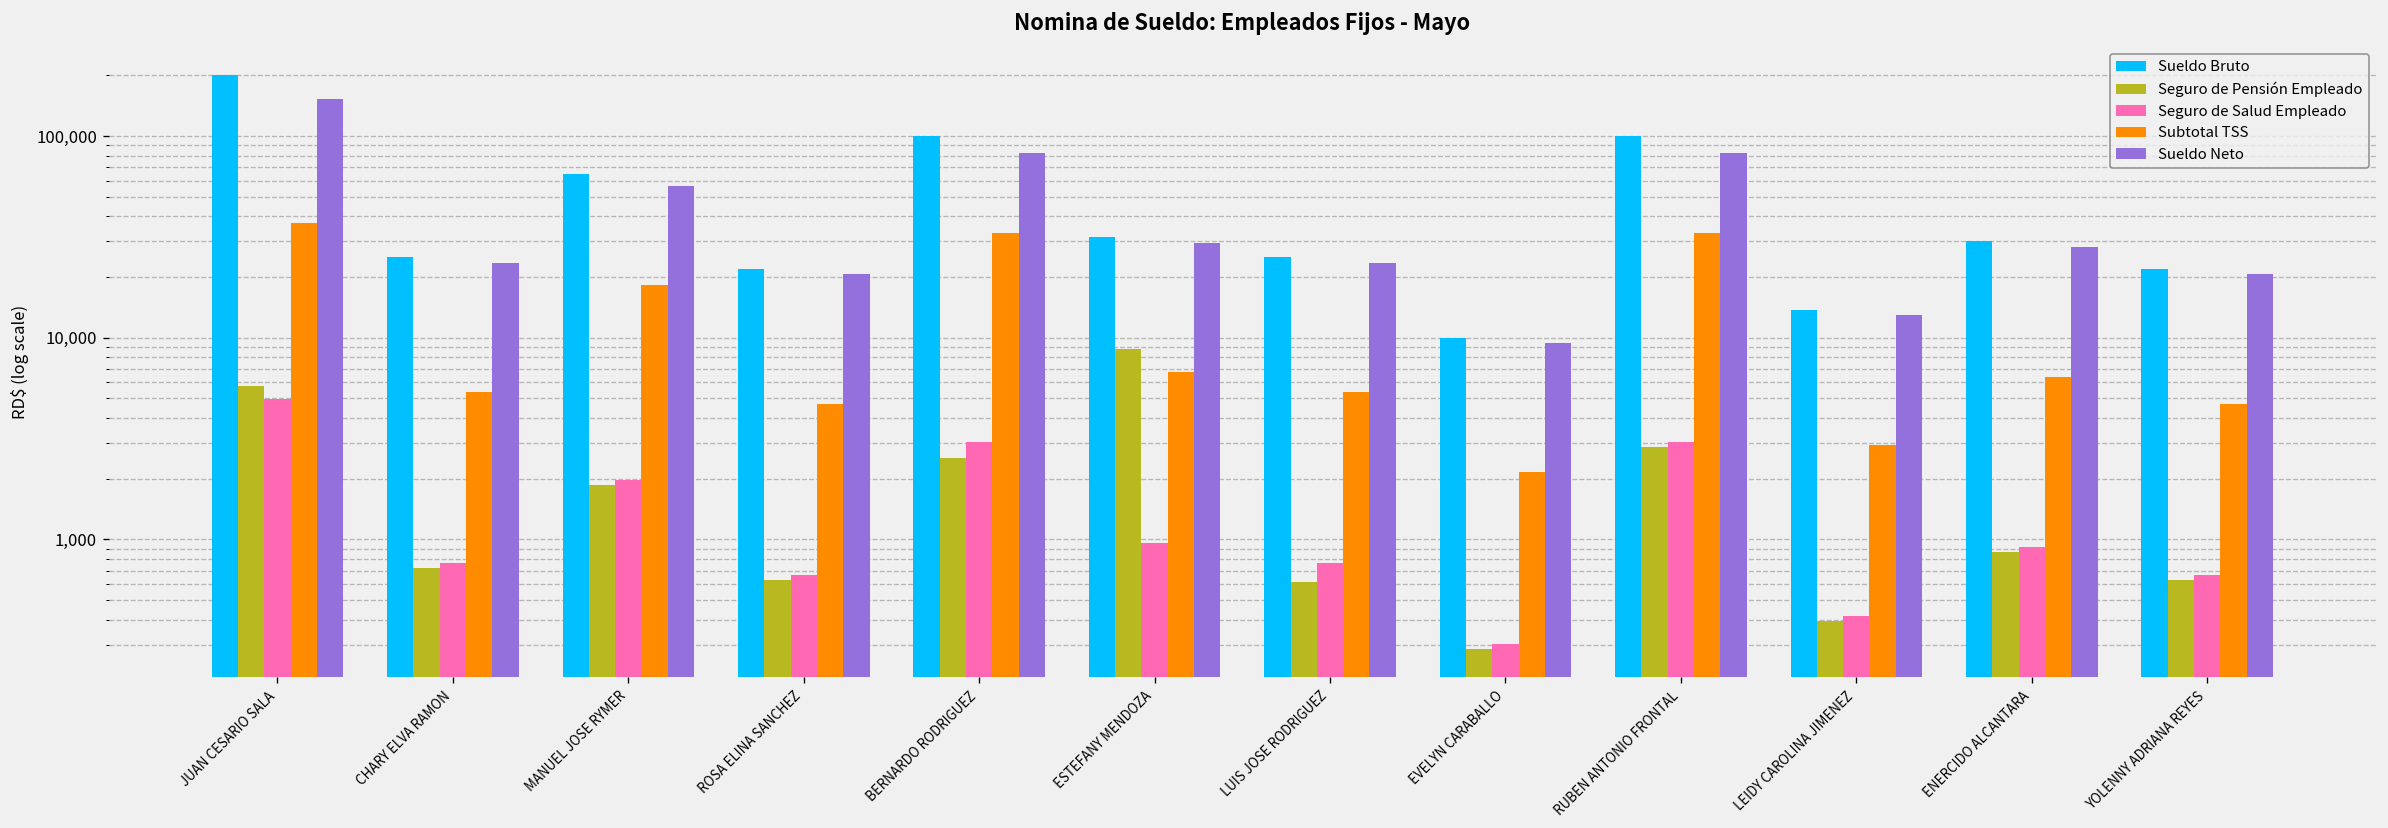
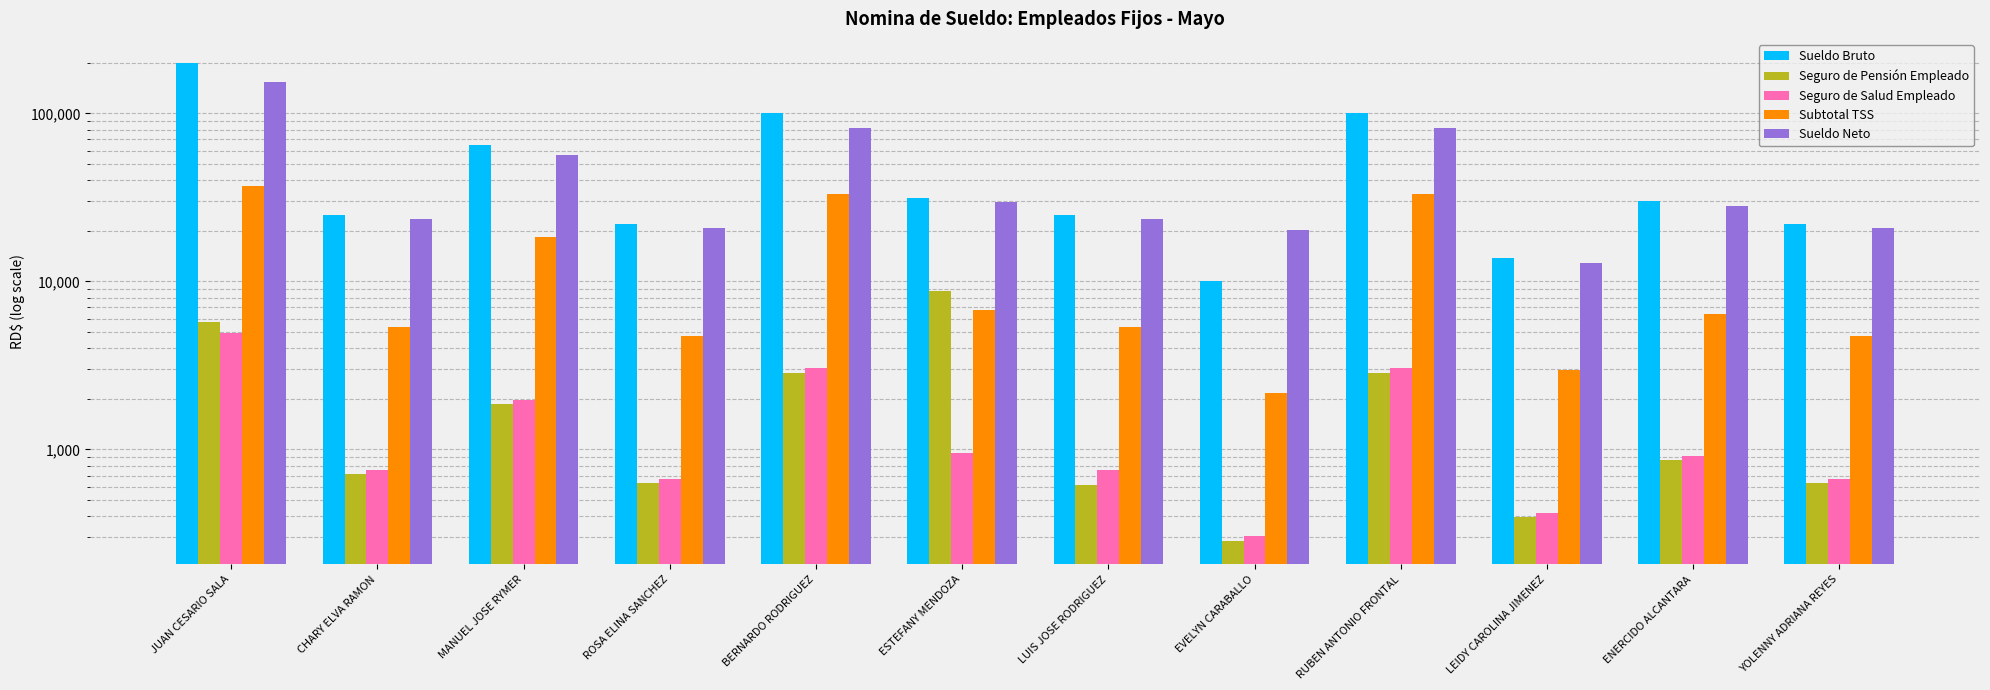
  {
    "Sueldo Bruto": {
      "JUAN CESARIO SALA": "200,000",
      "CHARY ELVA RAMON": "25,000",
      "MANUEL JOSE RYMER": "65,000",
      "ROSA ELINA SANCHEZ": "22,000",
      "BERNARDO RODRIGUEZ": "100,000",
      "ESTEFANY MENDOZA": "32,000",
      "LUIS JOSE RODRIGUEZ": "25,000",
      "EVELYN CARABALLO": "10,000",
      "RUBEN ANTONIO FRONTAL": "100,000",
      "LEIDY CAROLINA JIMENEZ": "14,000",
      "ENERCIDO ALCANTARA": "30,000",
      "YOLENNY ADRIANA REYES": "22,000"
    },
    "Seguro de Pensión Empleado": {
      "JUAN CESARIO SALA": "5,700",
      "CHARY ELVA RAMON": "720",
      "MANUEL JOSE RYMER": "1,900",
      "ROSA ELINA SANCHEZ": "630",
-     "BERNARDO RODRIGUEZ": "2,500",
+     "BERNARDO RODRIGUEZ": "2,900",
      "ESTEFANY MENDOZA": "9,000",
      "LUIS JOSE RODRIGUEZ": "610",
      "EVELYN CARABALLO": "290",
      "RUBEN ANTONIO FRONTAL": "2,900",
      "LEIDY CAROLINA JIMENEZ": "390",
      "ENERCIDO ALCANTARA": "900",
      "YOLENNY ADRIANA REYES": "630"
    },
    "Seguro de Salud Empleado": {
      "JUAN CESARIO SALA": "4,900",
      "CHARY ELVA RAMON": "800",
      "MANUEL JOSE RYMER": "2,000",
      "ROSA ELINA SANCHEZ": "670",
      "BERNARDO RODRIGUEZ": "3,000",
      "ESTEFANY MENDOZA": "1,000",
      "LUIS JOSE RODRIGUEZ": "800",
      "EVELYN CARABALLO": "300",
      "RUBEN ANTONIO FRONTAL": "3,000",
      "LEIDY CAROLINA JIMENEZ": "420",
      "ENERCIDO ALCANTARA": "900",
      "YOLENNY ADRIANA REYES": "670"
    },
    "Subtotal TSS": {
      "JUAN CESARIO SALA": "37,000",
      "CHARY ELVA RAMON": "5,400",
      "MANUEL JOSE RYMER": "18,000",
      "ROSA ELINA SANCHEZ": "4,700",
      "BERNARDO RODRIGUEZ": "33,000",
      "ESTEFANY MENDOZA": "6,700",
      "LUIS JOSE RODRIGUEZ": "5,400",
      "EVELYN CARABALLO": "2,200",
      "RUBEN ANTONIO FRONTAL": "33,000",
      "LEIDY CAROLINA JIMENEZ": "3,000",
      "ENERCIDO ALCANTARA": "6,400",
      "YOLENNY ADRIANA REYES": "4,700"
    },
    "Sueldo Neto": {
      "JUAN CESARIO SALA": "150,000",
      "CHARY ELVA RAMON": "23,000",
      "MANUEL JOSE RYMER": "57,000",
      "ROSA ELINA SANCHEZ": "21,000",
      "BERNARDO RODRIGUEZ": "80,000",
      "ESTEFANY MENDOZA": "30,000",
      "LUIS JOSE RODRIGUEZ": "23,000",
-     "EVELYN CARABALLO": "9,000",
+     "EVELYN CARABALLO": "20,000",
      "RUBEN ANTONIO FRONTAL": "80,000",
      "LEIDY CAROLINA JIMENEZ": "13,000",
      "ENERCIDO ALCANTARA": "28,000",
      "YOLENNY ADRIANA REYES": "21,000"
    }
  }
